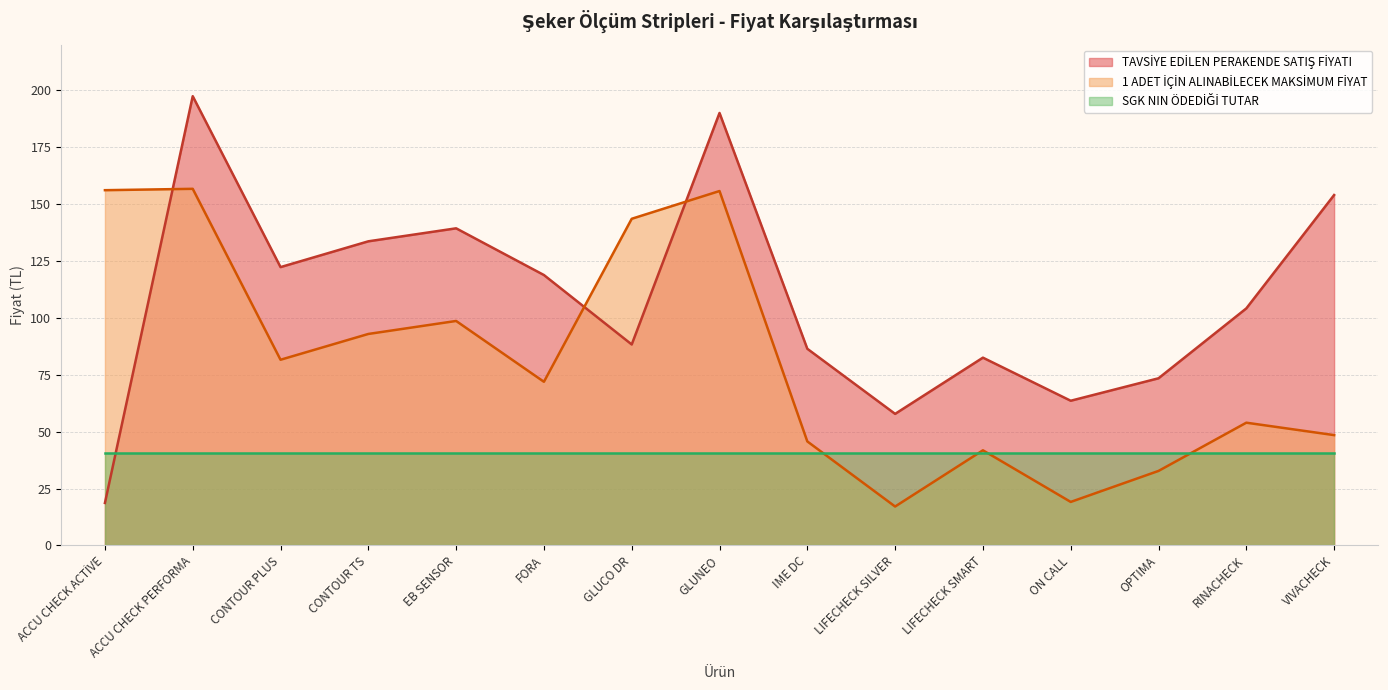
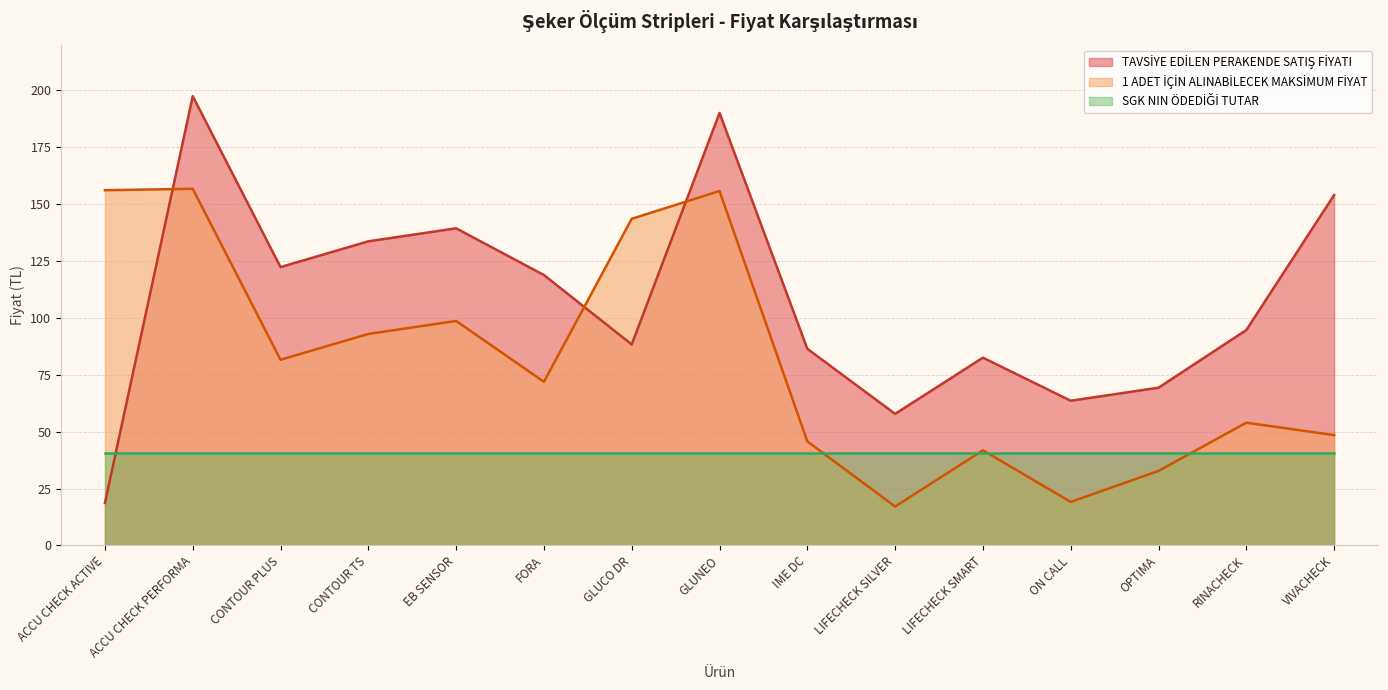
  {
    "TAVSİYE EDİLEN PERAKENDE SATIŞ FİYATI": {
      "ACCU CHECK ACTİVE": 19,
      "ACCU CHECK PERFORMA": 197,
      "CONTOUR PLUS": 122,
      "CONTOUR TS": 134,
      "EB SENSOR": 139,
      "FORA": 119,
      "GLUCO DR": 88,
      "GLUNEO": 190,
      "IME DC": 86,
      "LIFECHECK SILVER": 58,
      "LIFECHECK SMART": 83,
      "ON CALL": 64,
-     "OPTIMA": 73,
-     "RINACHECK": 104,
+     "OPTIMA": 69,
+     "RINACHECK": 95,
      "VIVACHECK": 154
    },
    "1 ADET İÇİN ALINABİLECEK MAKSİMUM FİYAT": {
      "ACCU CHECK ACTİVE": 156,
      "ACCU CHECK PERFORMA": 157,
      "CONTOUR PLUS": 82,
      "CONTOUR TS": 93,
      "EB SENSOR": 99,
      "FORA": 72,
      "GLUCO DR": 144,
      "GLUNEO": 156,
      "IME DC": 46,
      "LIFECHECK SILVER": 17,
      "ON CALL": 19,
      "OPTIMA": 33,
      "RINACHECK": 54,
      "VIVACHECK": 48
    },
    "SGK NIN ÖDEDİĞİ TUTAR": {
      "ACCU CHECK ACTİVE": 41,
      "ACCU CHECK PERFORMA": 41,
      "CONTOUR PLUS": 41,
      "CONTOUR TS": 41,
      "EB SENSOR": 41,
      "FORA": 41,
      "GLUCO DR": 41,
      "GLUNEO": 41,
      "IME DC": 41,
      "LIFECHECK SILVER": 41,
      "ON CALL": 41,
      "OPTIMA": 41,
      "RINACHECK": 41,
      "VIVACHECK": 41
    }
  }
